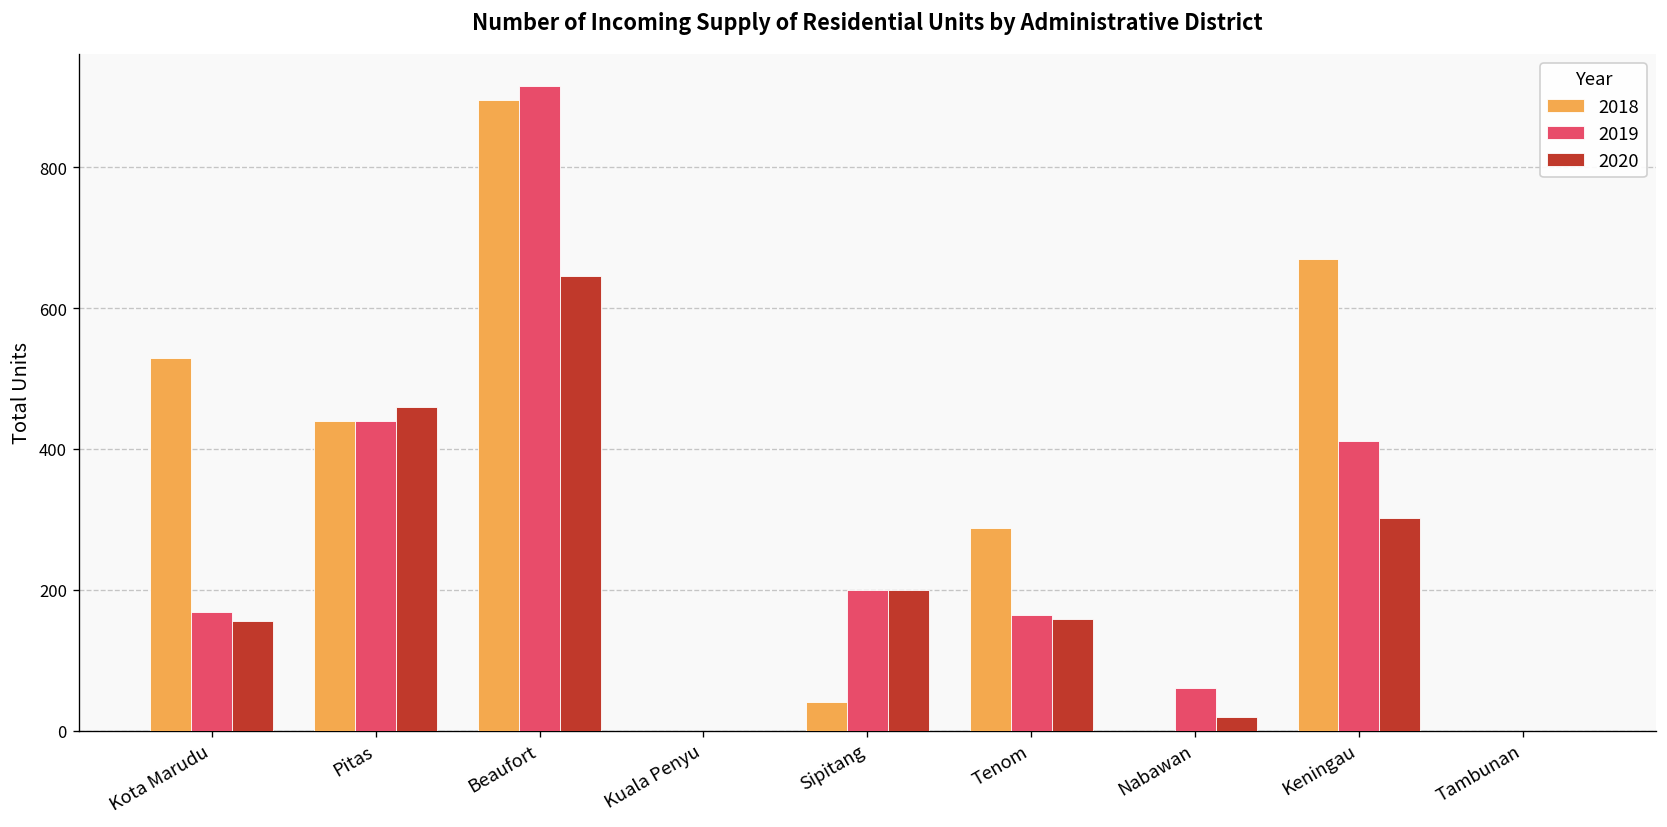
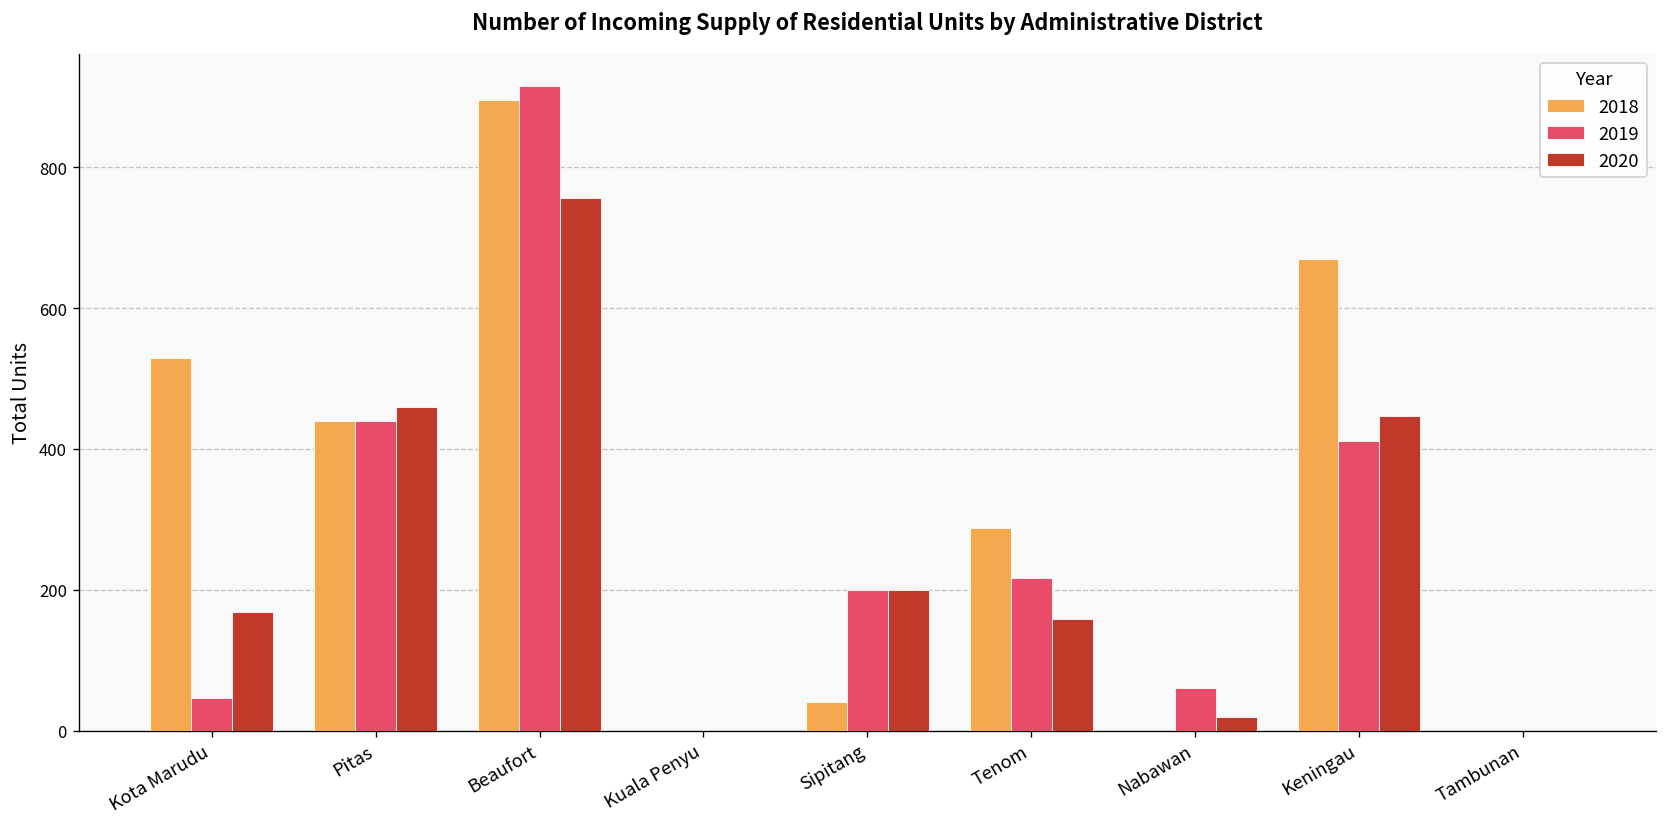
  {
    "2018": {
      "Kota Marudu": 530,
      "Pitas": 440,
      "Beaufort": 900,
      "Kuala Penyu": 0,
      "Sipitang": 40,
      "Tenom": 290,
      "Nabawan": 0,
      "Keningau": 670,
      "Tambunan": 0
    },
    "2019": {
-     "Kota Marudu": 170,
+     "Kota Marudu": 50,
      "Pitas": 440,
      "Beaufort": 920,
      "Kuala Penyu": 0,
      "Sipitang": 200,
-     "Tenom": 160,
+     "Tenom": 220,
      "Nabawan": 60,
      "Keningau": 410,
      "Tambunan": 0
    },
    "2020": {
-     "Kota Marudu": 160,
+     "Kota Marudu": 170,
      "Pitas": 460,
-     "Beaufort": 650,
+     "Beaufort": 760,
      "Kuala Penyu": 0,
      "Sipitang": 200,
      "Tenom": 160,
      "Nabawan": 20,
-     "Keningau": 300,
+     "Keningau": 450,
      "Tambunan": 0
    }
  }
